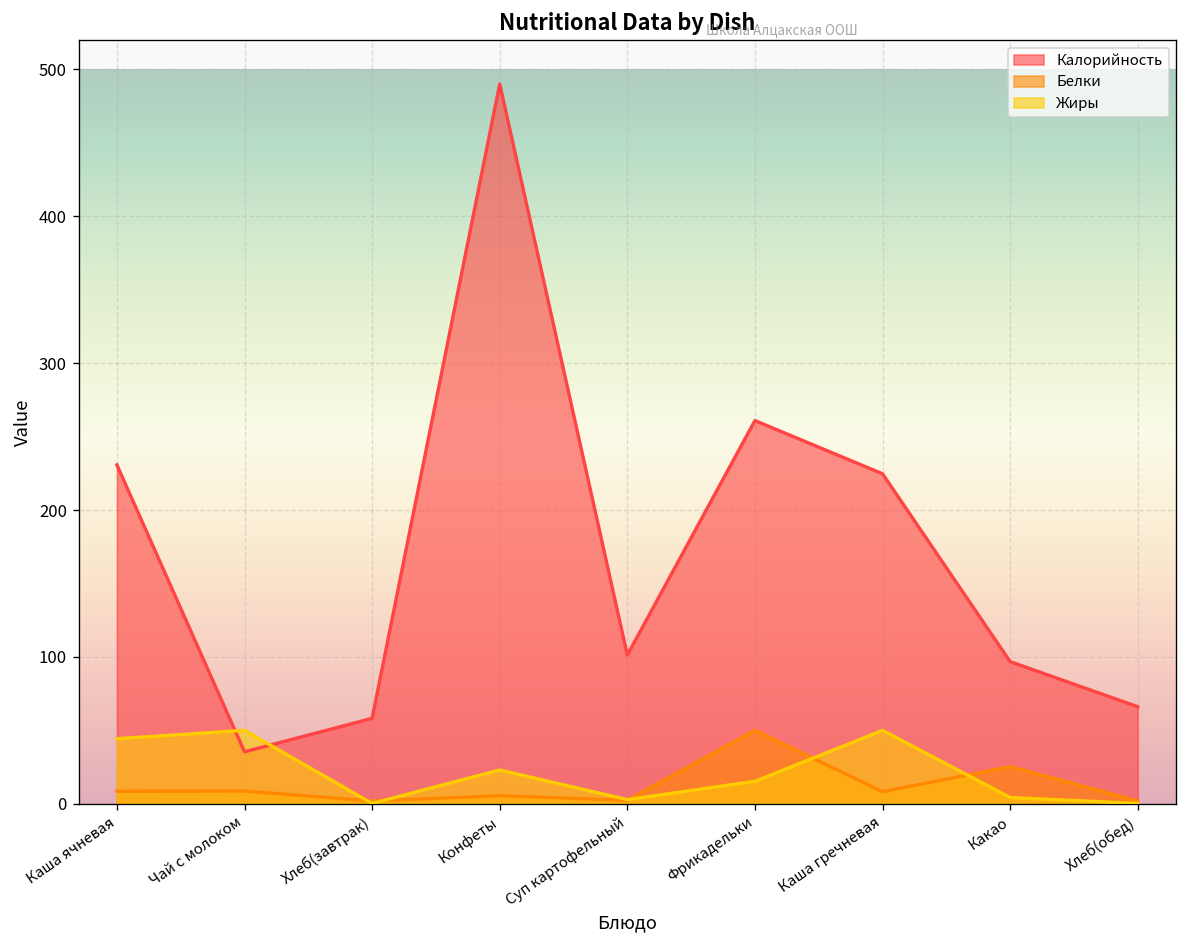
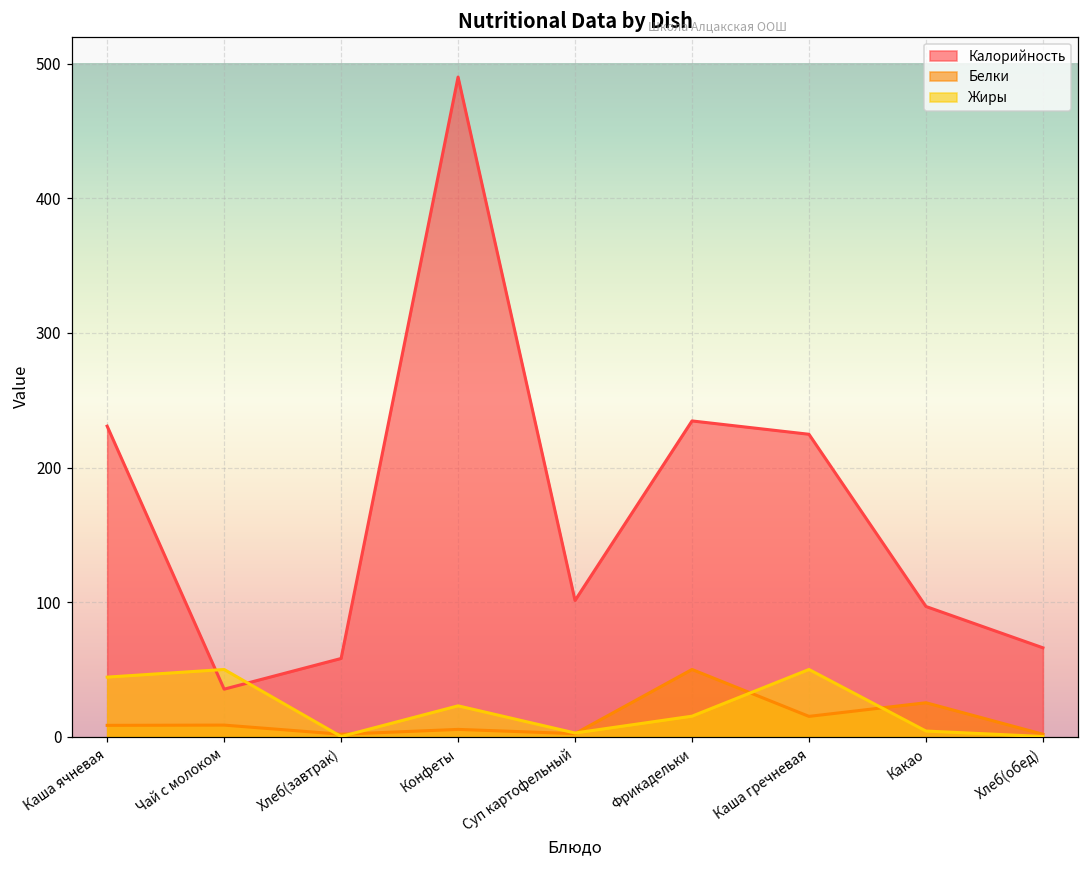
  {
    "Калорийность": {
      "Каша ячневая": 231,
      "Чай с молоком": 35,
      "Хлеб(завтрак)": 58,
      "Конфеты": 490,
      "Суп картофельный": 101,
-     "Фрикадельки": 261,
+     "Фрикадельки": 235,
      "Каша гречневая": 225,
      "Какао": 97,
      "Хлеб(обед)": 66
    },
    "Белки": {
      "Каша ячневая": 9,
      "Чай с молоком": 9,
      "Конфеты": 6,
      "Фрикадельки": 50,
-     "Каша гречневая": 8,
+     "Каша гречневая": 15,
      "Какао": 25
    },
    "Жиры": {
      "Каша ячневая": 44,
      "Чай с молоком": 50,
      "Конфеты": 23,
      "Фрикадельки": 15,
      "Каша гречневая": 50,
      "Какао": 4
    }
  }
